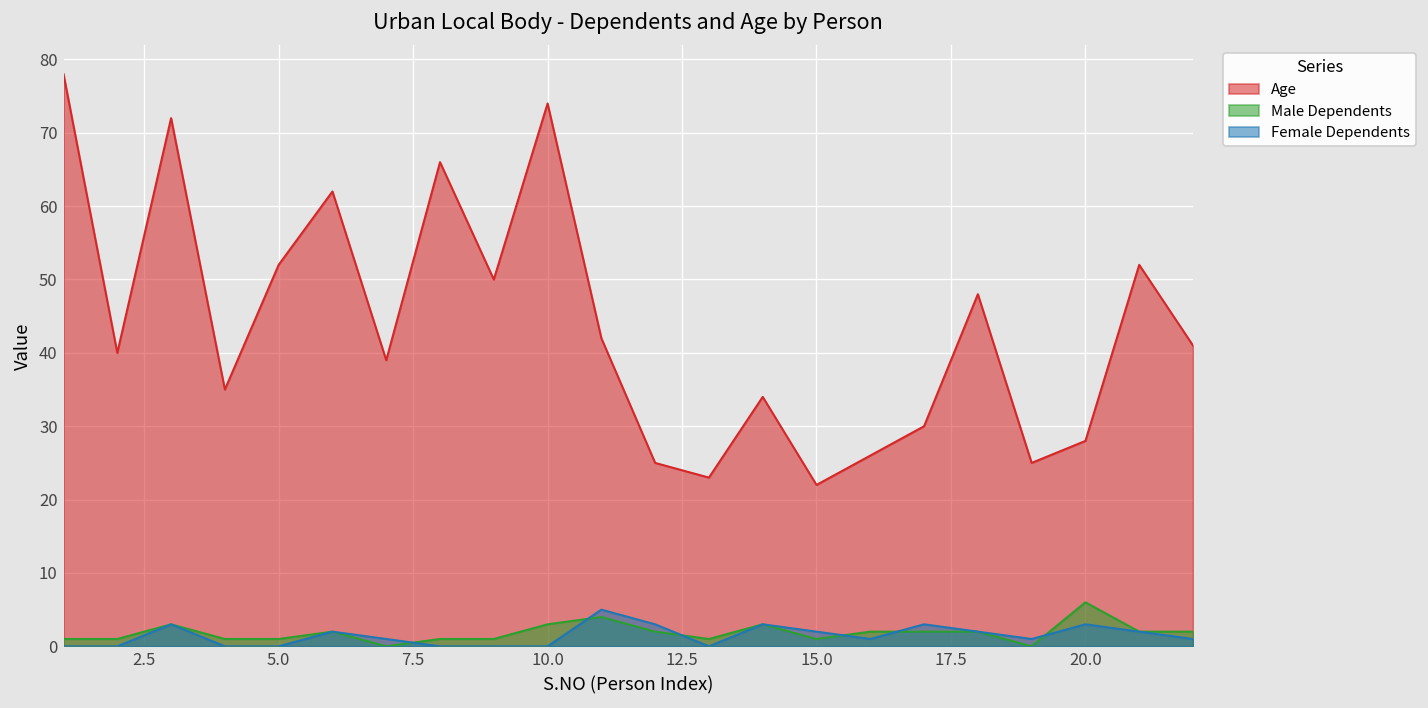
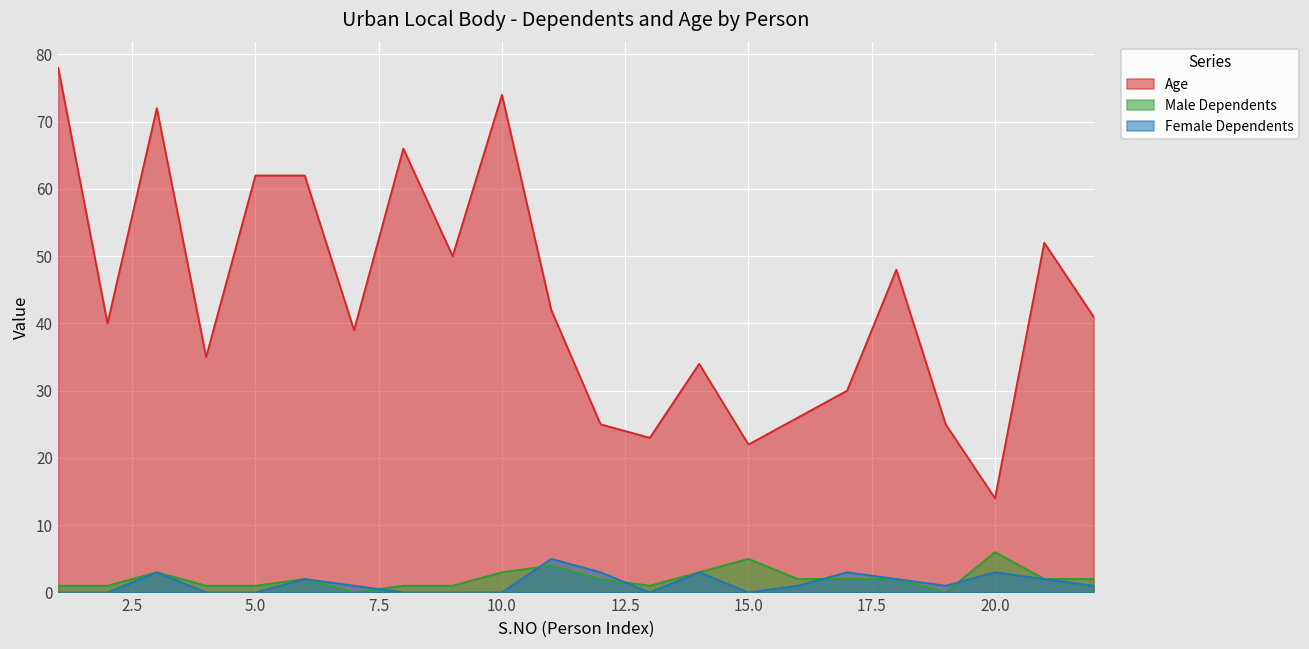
  {
    "Age": {
-     "5.0": 52,
+     "5.0": 62,
      "10.0": 74,
      "15.0": 22,
-     "20.0": 28
+     "20.0": 14
    },
    "Male Dependents": {
      "5.0": 1,
      "10.0": 3,
-     "15.0": 1,
+     "15.0": 5,
      "20.0": 6
    },
    "Female Dependents": {
      "5.0": 0,
      "10.0": 0,
-     "15.0": 2,
+     "15.0": 0,
      "20.0": 3
    }
  }
